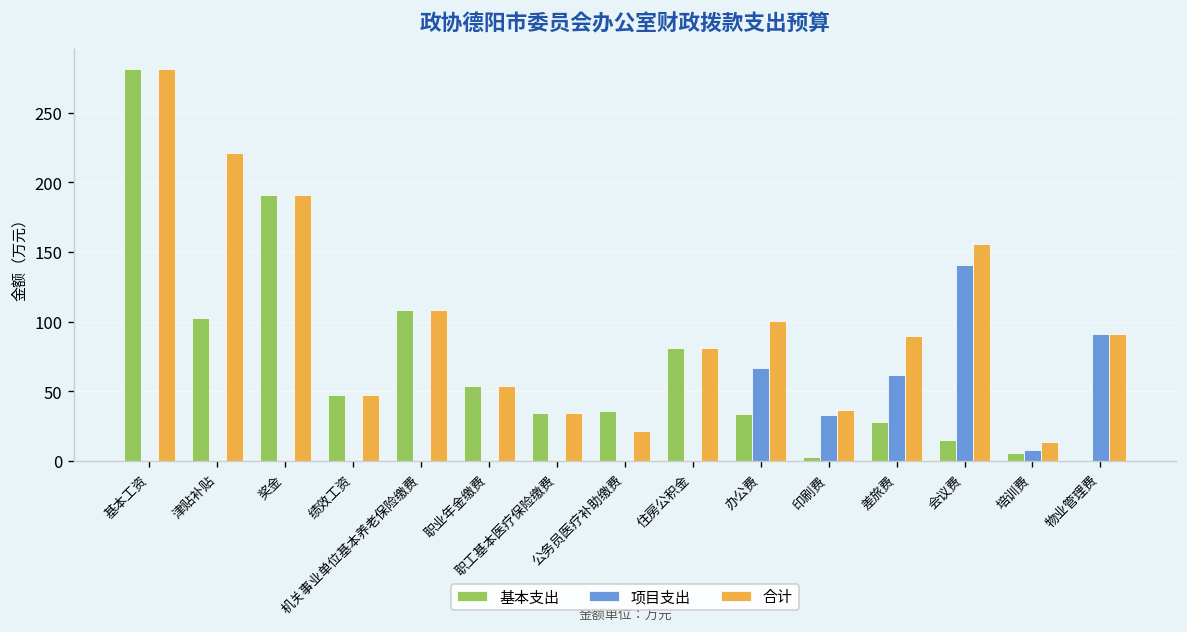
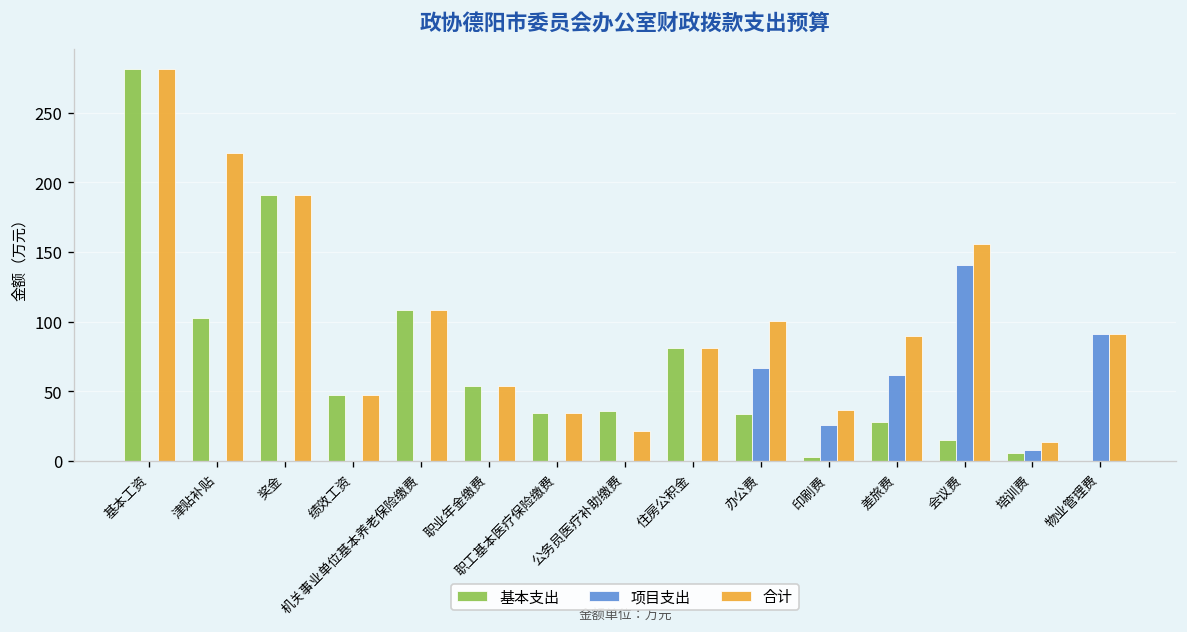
  {
    "基本支出": {
      "基本工资": 282,
      "津贴补贴": 103,
      "奖金": 191,
      "绩效工资": 48,
      "机关事业单位基本养老保险缴费": 108,
      "职业年金缴费": 54,
      "职工基本医疗保险缴费": 35,
      "公务员医疗补助缴费": 36,
      "住房公积金": 81,
      "办公费": 34,
      "印刷费": 3,
      "差旅费": 28,
      "会议费": 15,
      "培训费": 6,
      "物业管理费": 0
    },
    "项目支出": {
      "基本工资": 0,
      "津贴补贴": 0,
      "奖金": 0,
      "绩效工资": 0,
      "机关事业单位基本养老保险缴费": 0,
      "职业年金缴费": 0,
      "职工基本医疗保险缴费": 0,
      "公务员医疗补助缴费": 0,
      "住房公积金": 0,
      "办公费": 67,
-     "印刷费": 33,
+     "印刷费": 26,
      "差旅费": 62,
      "会议费": 141,
      "培训费": 8,
      "物业管理费": 91
    },
    "合计": {
      "基本工资": 282,
      "津贴补贴": 221,
      "奖金": 191,
      "绩效工资": 48,
      "机关事业单位基本养老保险缴费": 108,
      "职业年金缴费": 54,
      "职工基本医疗保险缴费": 35,
      "公务员医疗补助缴费": 22,
      "住房公积金": 81,
      "办公费": 101,
      "印刷费": 36,
      "差旅费": 90,
      "会议费": 156,
      "培训费": 14,
      "物业管理费": 91
    }
  }
